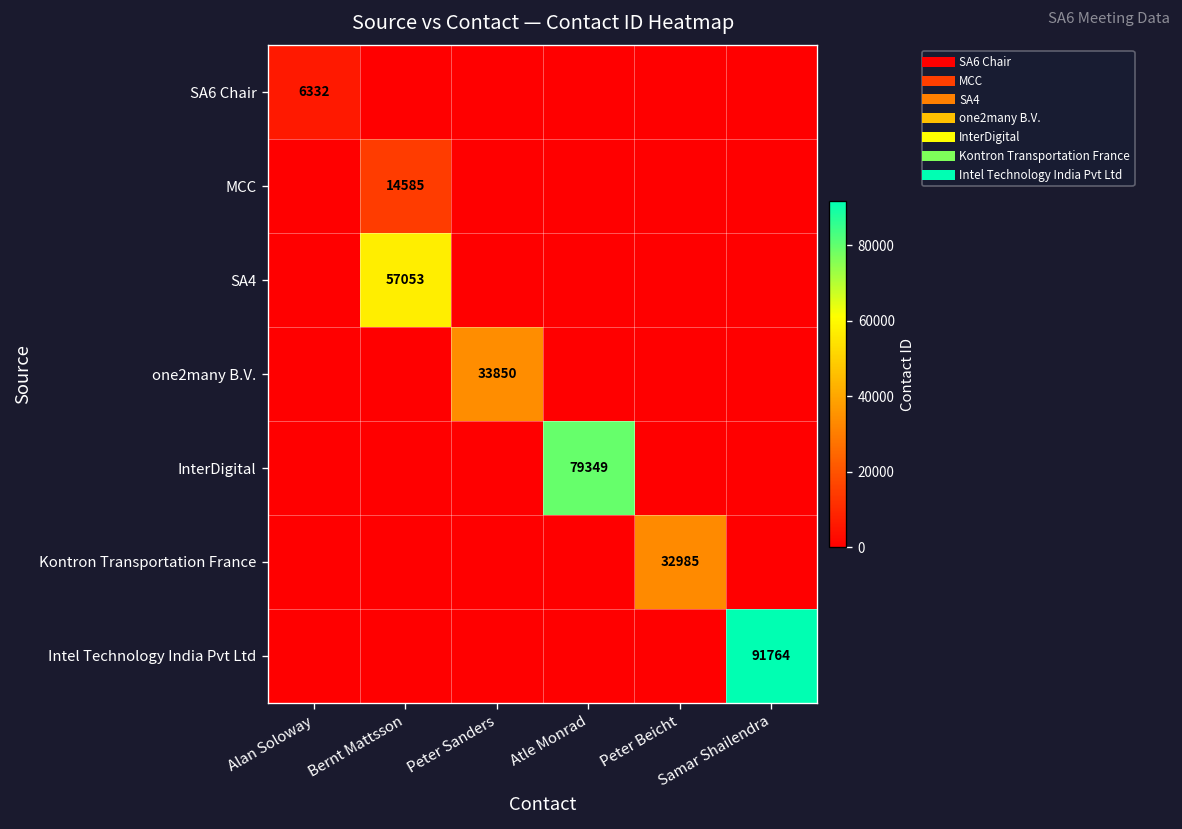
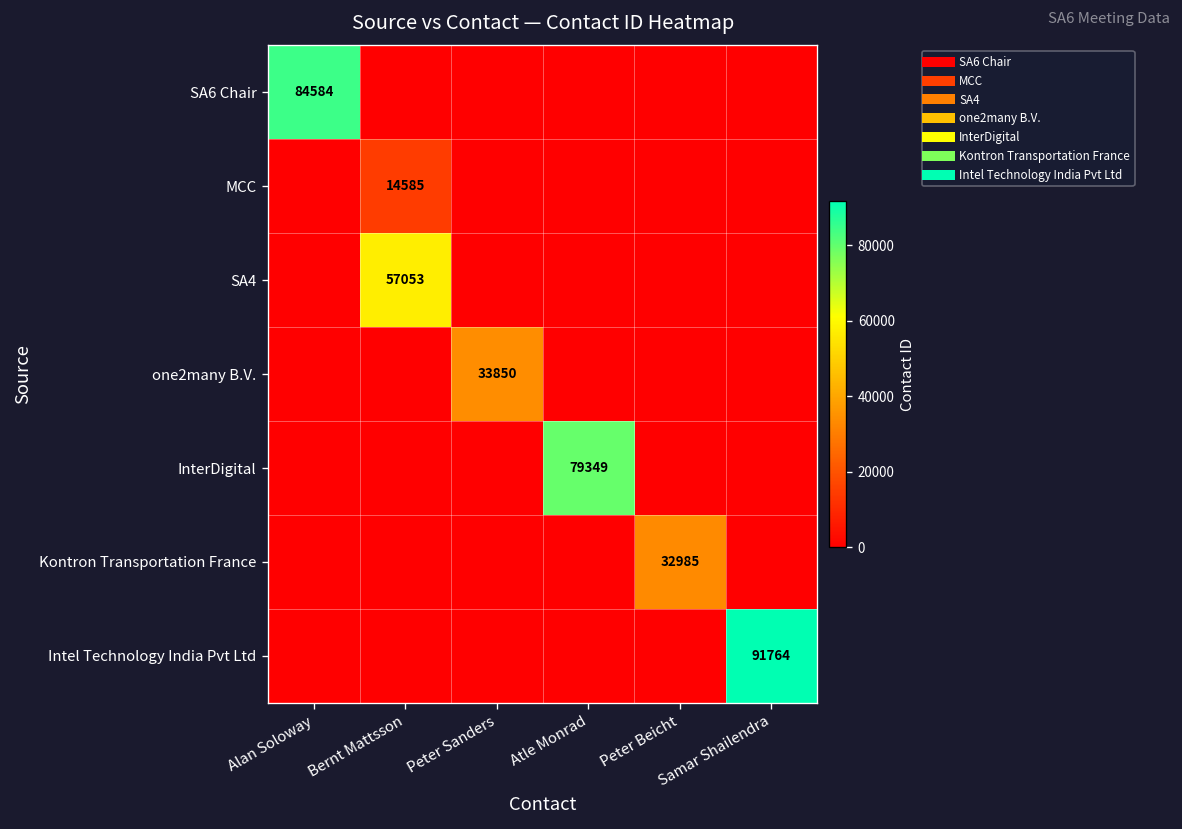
  {
    "SA6 Chair": {
-     "Alan Soloway": 6332
+     "Alan Soloway": 84584
    },
    "MCC": {
      "Bernt Mattsson": 14585
    },
    "SA4": {
      "Bernt Mattsson": 57053
    },
    "one2many B.V.": {
      "Peter Sanders": 33850
    },
    "InterDigital": {
      "Atle Monrad": 79349
    },
    "Kontron Transportation France": {
      "Peter Beicht": 32985
    },
    "Intel Technology India Pvt Ltd": {
      "Samar Shailendra": 91764
    }
  }
